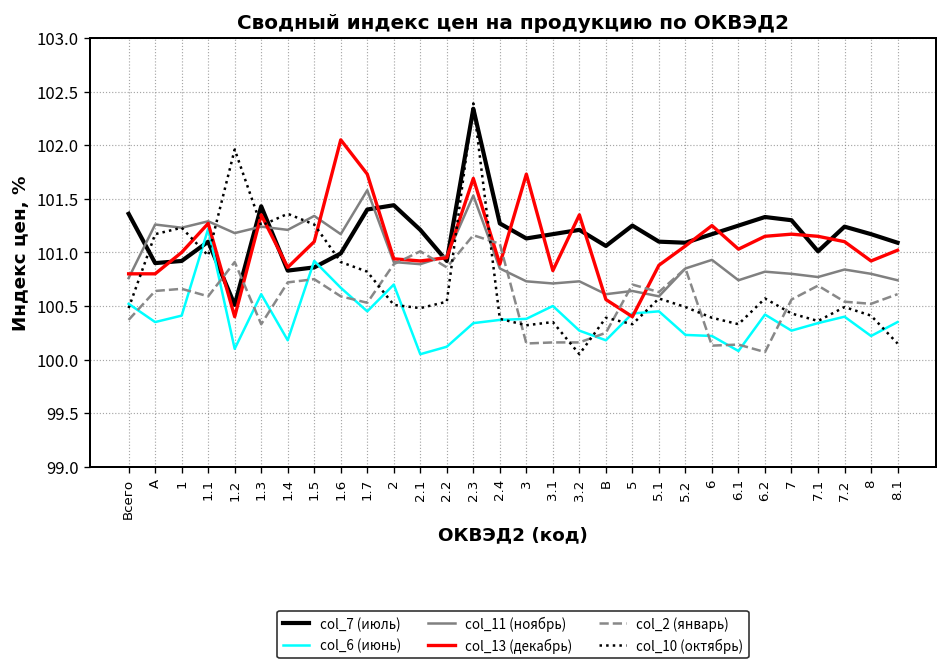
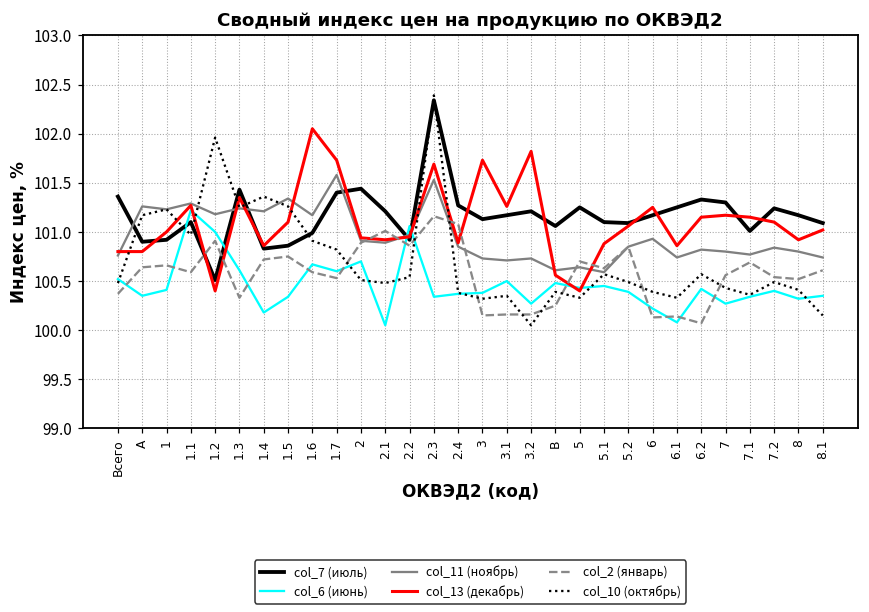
  {
    "col_6 (июнь)": {
      "Всего": 100.5,
      "A": 100.4,
      "1": 100.4,
      "1.1": 101.2,
-     "1.2": 100.1,
+     "1.2": 101.0,
      "1.3": 100.6,
      "1.4": 100.2,
-     "1.5": 100.9,
+     "1.5": 100.3,
      "1.6": 100.7,
-     "1.7": 100.5,
+     "1.7": 100.6,
      "2": 100.7,
      "2.1": 100.1,
-     "2.2": 100.1,
+     "2.2": 101.1,
      "2.3": 100.3,
      "3": 100.4,
      "3.1": 100.5,
      "3.2": 100.3,
-     "B": 100.2,
+     "B": 100.5,
      "5": 100.4,
      "5.1": 100.5,
-     "5.2": 100.2,
+     "5.2": 100.4,
      "6": 100.2,
      "6.1": 100.1,
      "6.2": 100.4,
      "7": 100.3,
      "7.2": 100.4,
-     "8": 100.2,
+     "8": 100.3,
      "8.1": 100.4
    },
    "col_13 (декабрь)": {
      "Всего": 100.8,
      "A": 100.8,
      "1": 101.0,
      "1.2": 100.4,
      "1.3": 101.4,
      "1.4": 100.9,
      "1.5": 101.1,
      "1.6": 102.1,
      "1.7": 101.7,
      "2": 100.9,
      "2.1": 100.9,
      "2.3": 101.7,
      "2.4": 100.9,
      "3": 101.7,
-     "3.1": 100.8,
-     "3.2": 101.4,
+     "3.1": 101.3,
+     "3.2": 101.8,
      "B": 100.6,
      "5": 100.4,
      "5.1": 100.9,
      "5.2": 101.1,
      "6": 101.3,
-     "6.1": 101.0,
+     "6.1": 100.9,
      "6.2": 101.2,
      "7": 101.2,
      "7.1": 101.2,
      "7.2": 101.1,
      "8": 100.9,
      "8.1": 101.0
    }
  }
